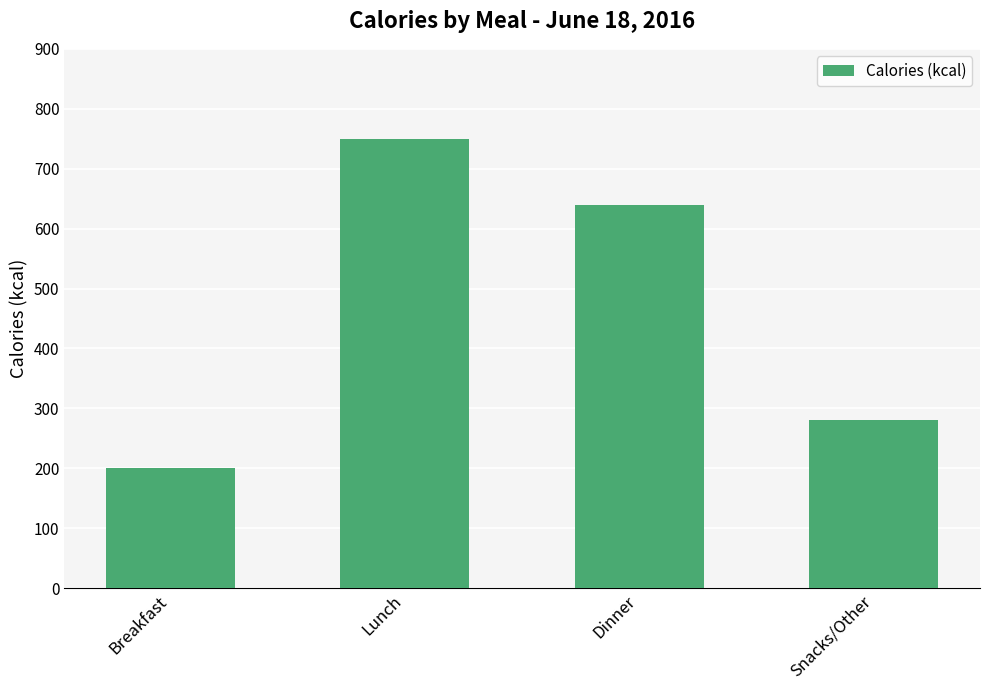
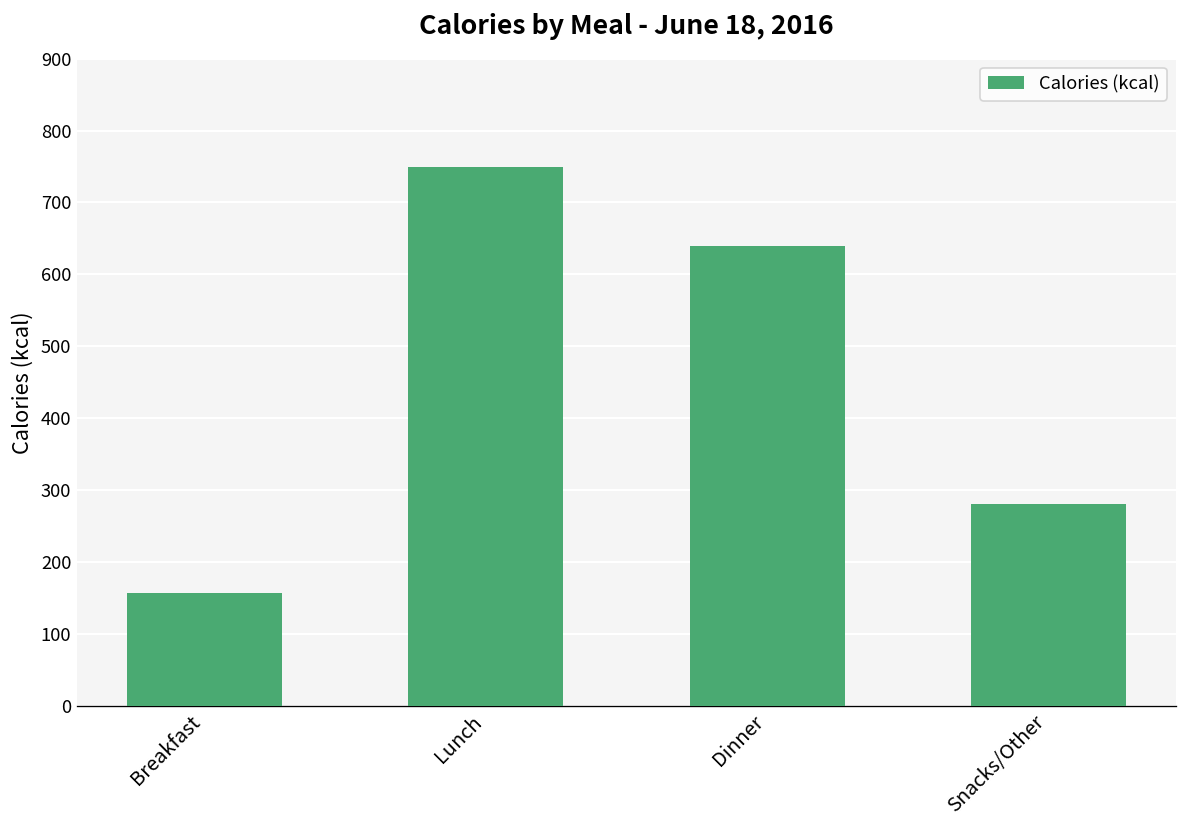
  {
-   "Breakfast": 200,
+   "Breakfast": 160,
    "Lunch": 750,
    "Dinner": 640,
    "Snacks/Other": 280
  }
